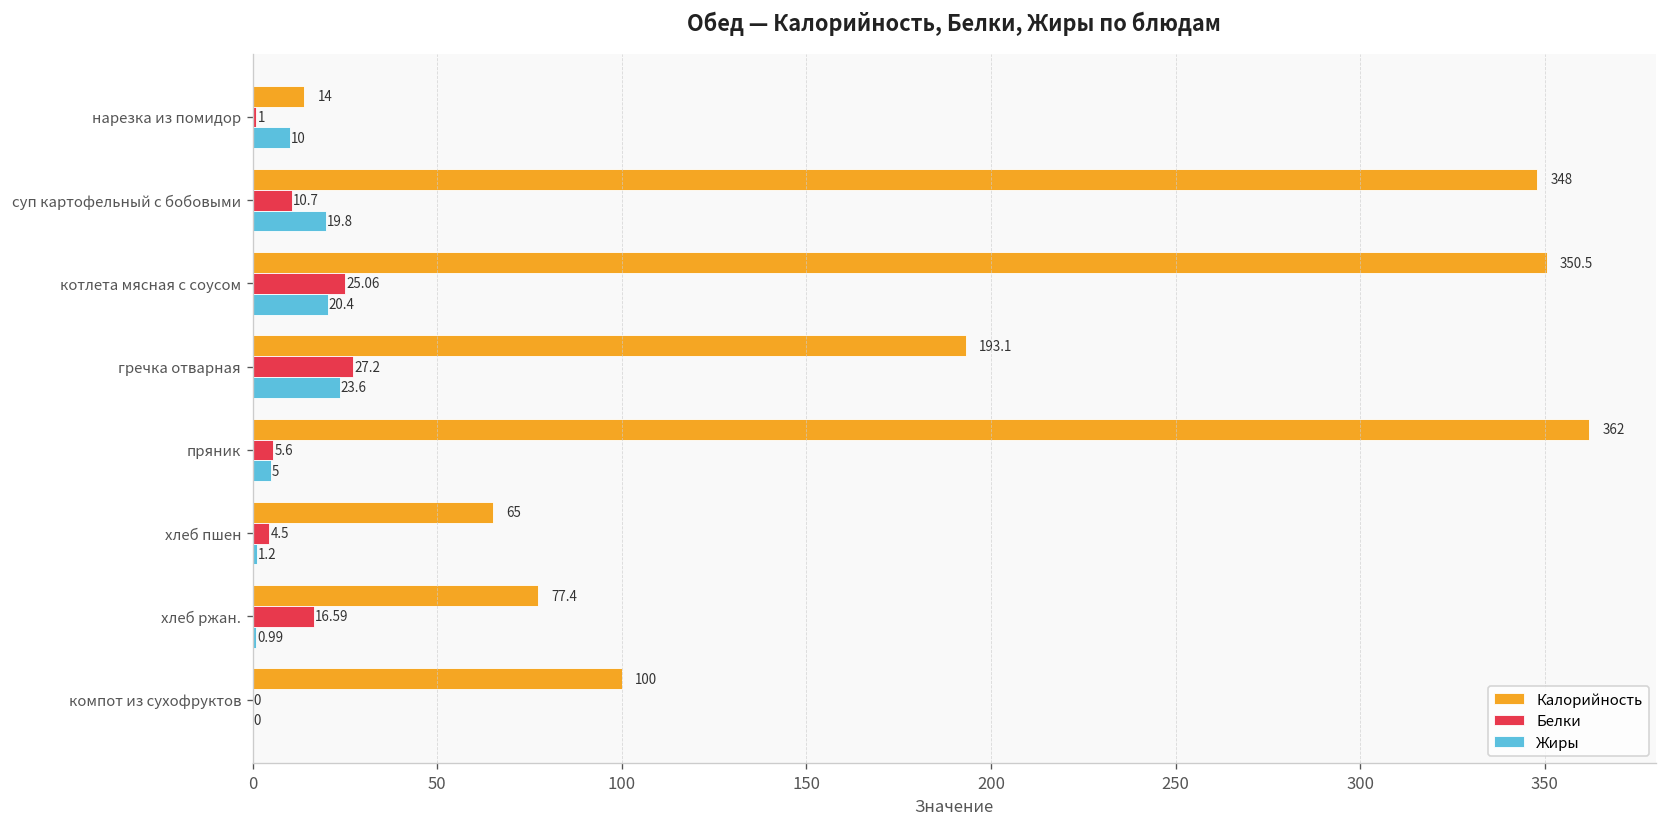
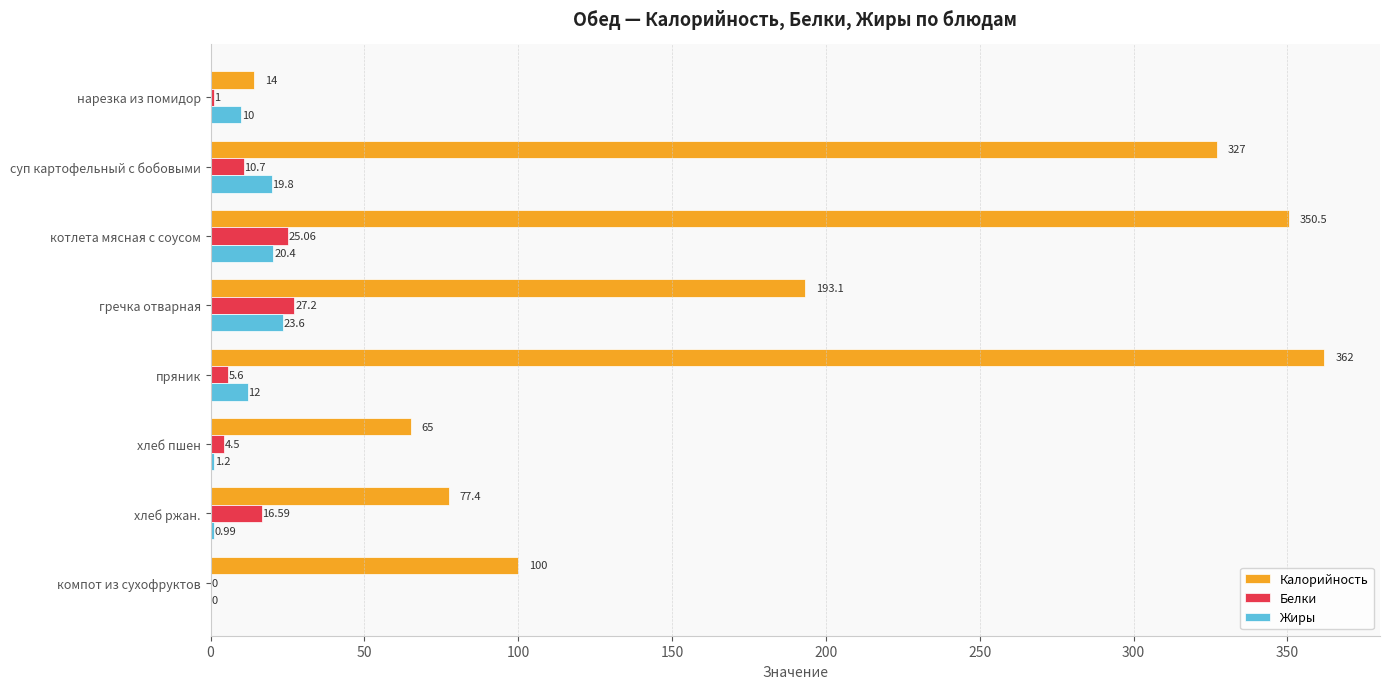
  {
    "Калорийность": {
      "нарезка из помидор": 14,
-     "суп картофельный с бобовыми": 348,
+     "суп картофельный с бобовыми": 327,
      "котлета мясная с соусом": 350.5,
      "гречка отварная": 193.1,
      "пряник": 362,
      "хлеб пшен": 65,
      "хлеб ржан.": 77.4,
      "компот из сухофруктов": 100
    },
    "Белки": {
      "нарезка из помидор": 1,
      "суп картофельный с бобовыми": 10.7,
      "котлета мясная с соусом": 25.06,
      "гречка отварная": 27.2,
      "пряник": 5.6,
      "хлеб пшен": 4.5,
      "хлеб ржан.": 16.59,
      "компот из сухофруктов": 0
    },
    "Жиры": {
      "нарезка из помидор": 10,
      "суп картофельный с бобовыми": 19.8,
      "котлета мясная с соусом": 20.4,
      "гречка отварная": 23.6,
-     "пряник": 5,
+     "пряник": 12,
      "хлеб пшен": 1.2,
      "хлеб ржан.": 0.99,
      "компот из сухофруктов": 0
    }
  }
